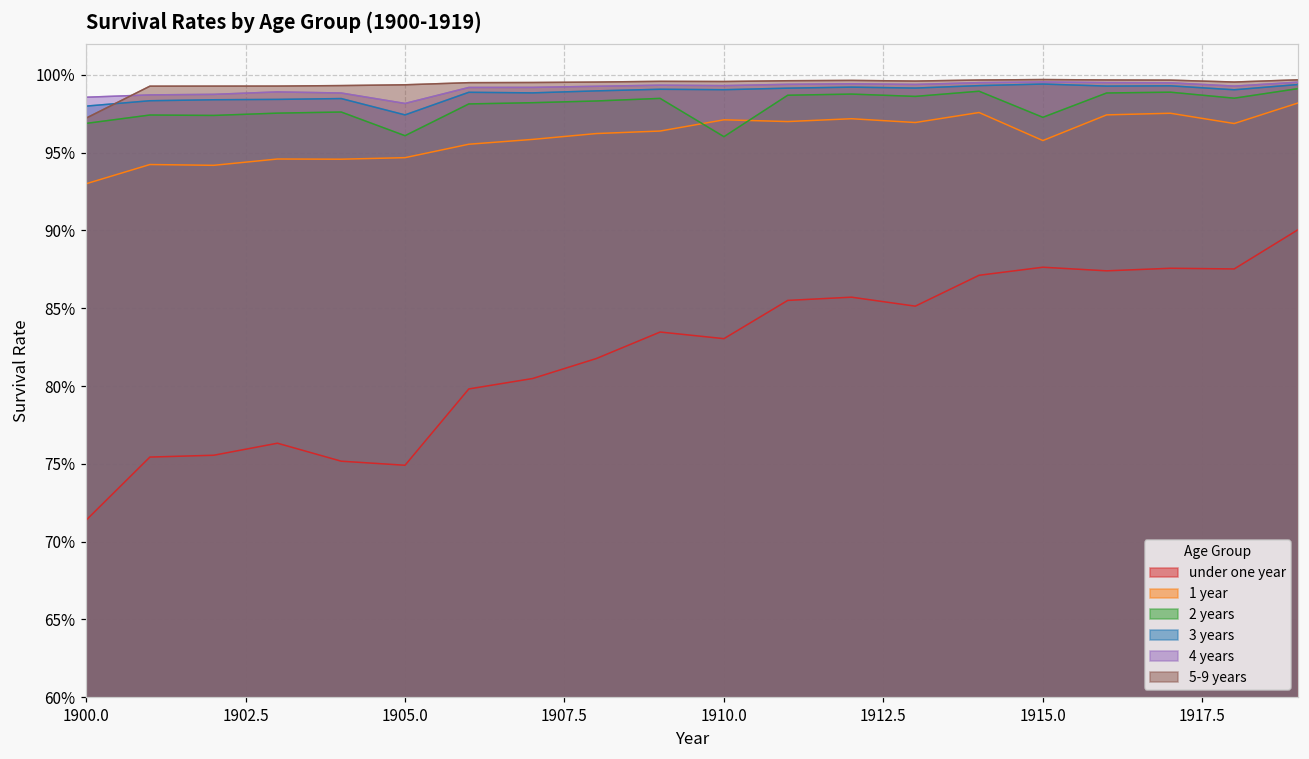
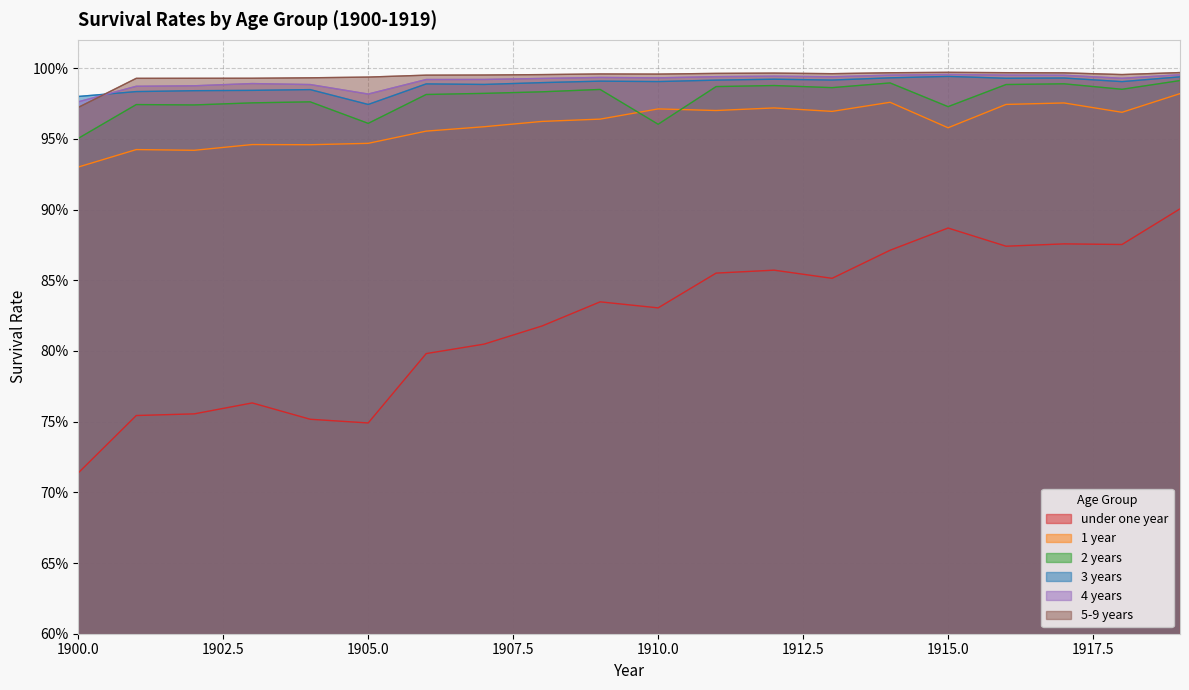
  {
    "under one year": {
      "1900.0": "71.4%",
      "1905.0": "74.9%",
      "1910.0": "83.0%",
-     "1915.0": "87.6%"
+     "1915.0": "88.7%"
    },
    "1 year": {
      "1900.0": "93.0%",
      "1905.0": "94.7%",
      "1910.0": "97.1%",
      "1915.0": "95.8%"
    },
    "2 years": {
-     "1900.0": "96.9%",
+     "1900.0": "95.0%",
      "1905.0": "96.1%",
      "1910.0": "96.0%",
      "1915.0": "97.3%"
    },
    "3 years": {
      "1900.0": "98.0%",
      "1905.0": "97.4%",
      "1910.0": "99.0%"
    },
    "4 years": {
-     "1900.0": "98.6%",
+     "1900.0": "97.6%",
      "1905.0": "98.2%",
      "1910.0": "99.3%"
    },
    "5-9 years": {
      "1900.0": "97.2%",
      "1905.0": "99.4%",
      "1910.0": "99.6%"
    }
  }
